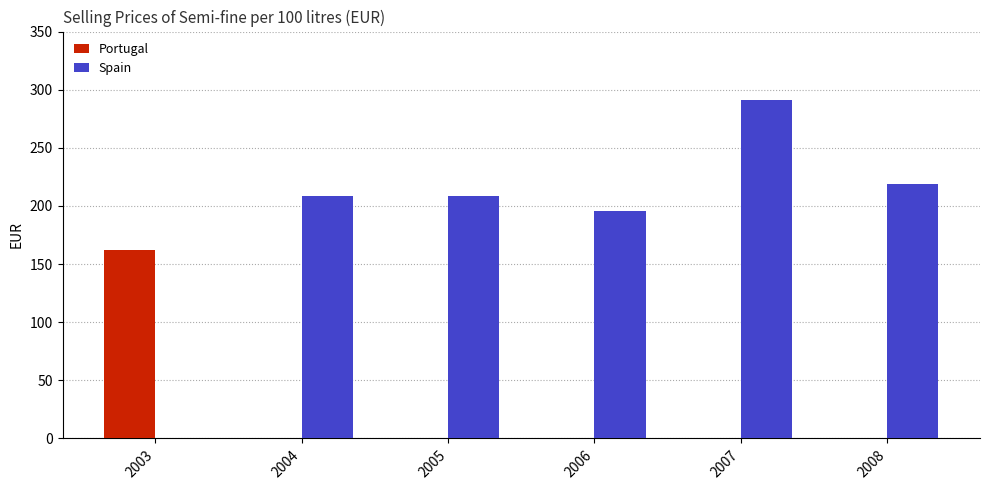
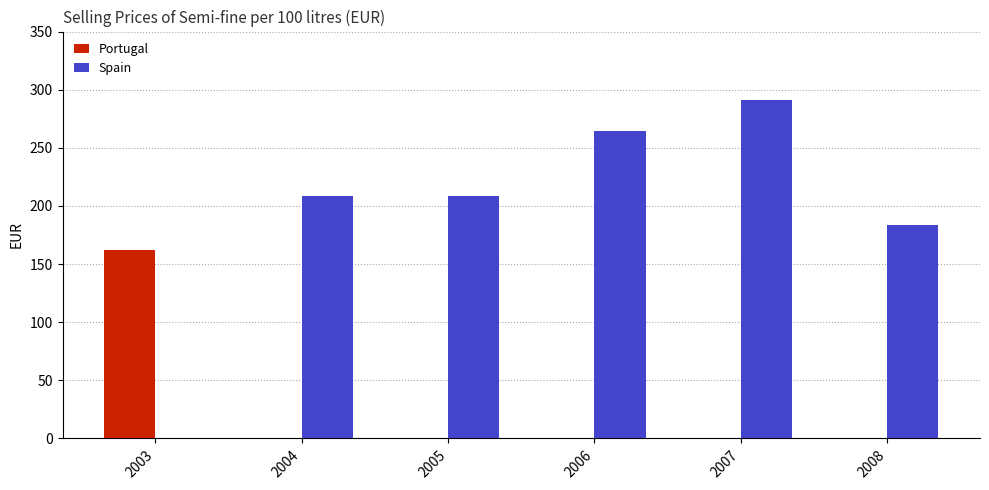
  {
    "Portugal": {
      "2003": 162,
      "2004": 0,
      "2005": 0,
      "2006": 0,
      "2007": 0,
      "2008": 0
    },
    "Spain": {
      "2003": 0,
      "2004": 209,
      "2005": 209,
-     "2006": 195,
+     "2006": 265,
      "2007": 291,
-     "2008": 218
+     "2008": 183
    }
  }
